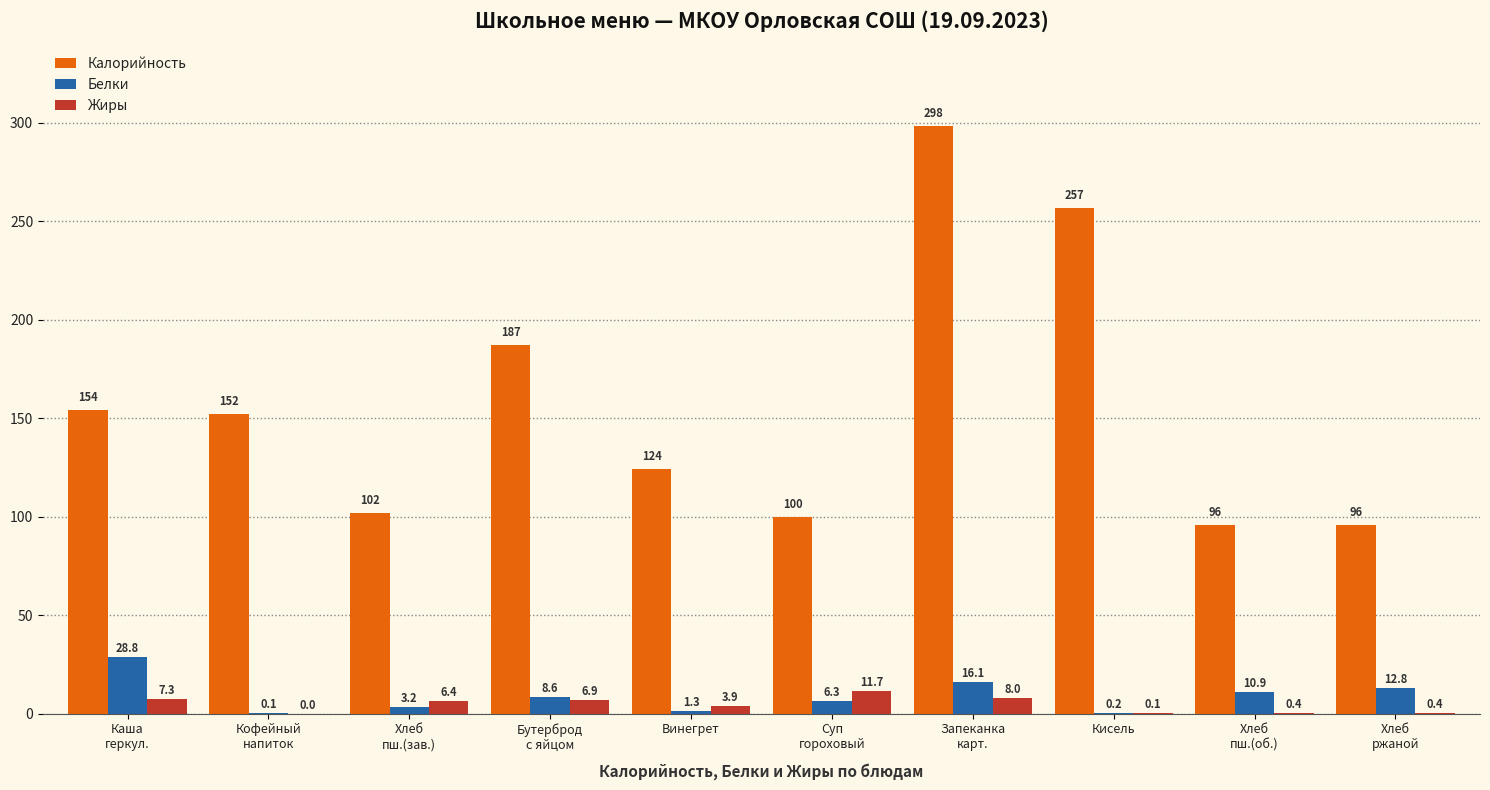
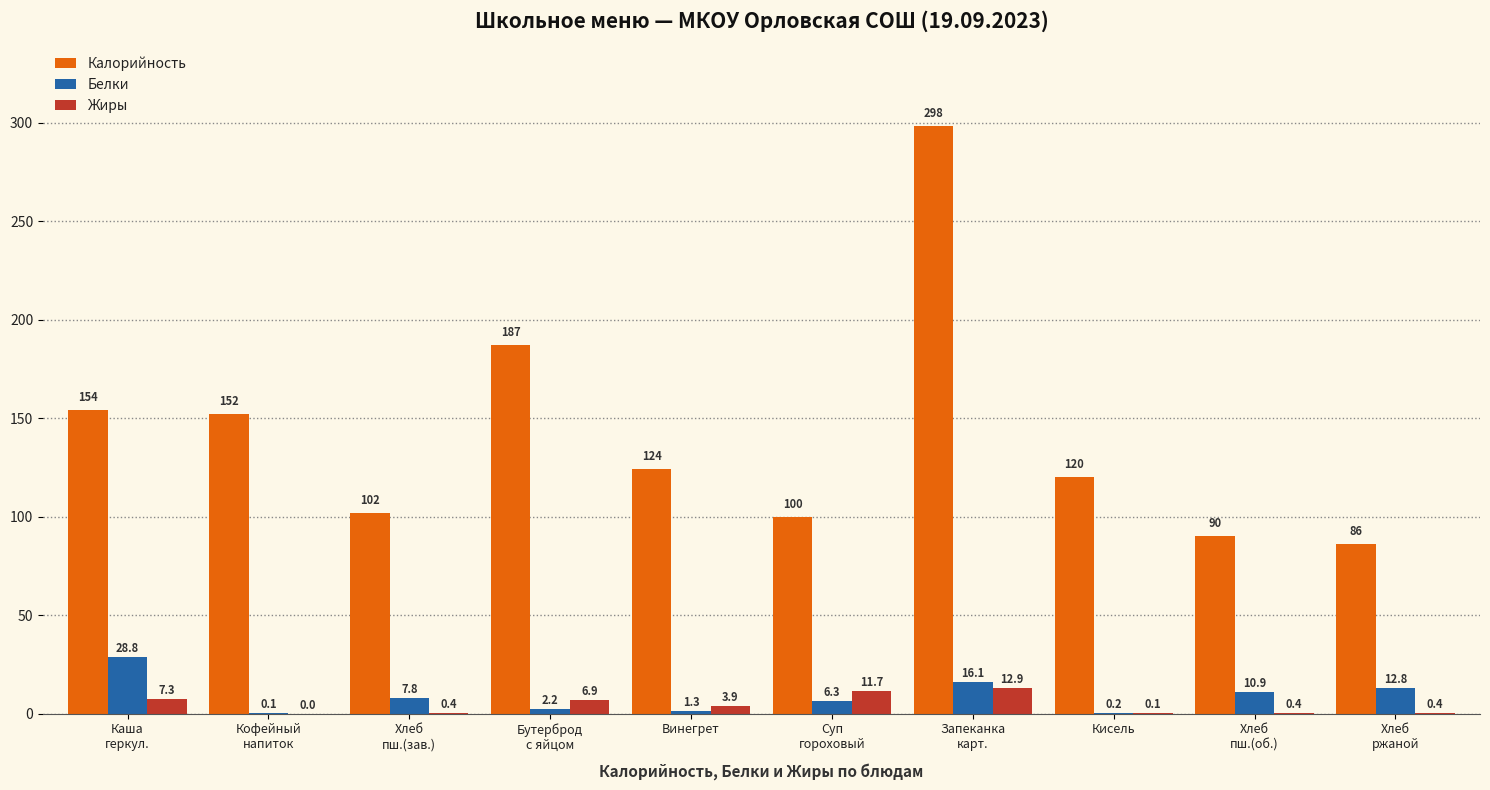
  {
    "Калорийность": {
      "Каша геркул.": 154,
      "Кофейный напиток": 152,
      "Хлеб пш.(зав.)": 102,
      "Бутерброд с яйцом": 187,
      "Винегрет": 124,
      "Суп гороховый": 100,
      "Запеканка карт.": 298,
-     "Кисель": 257,
-     "Хлеб пш.(об.)": 96,
-     "Хлеб ржаной": 96
+     "Кисель": 120,
+     "Хлеб пш.(об.)": 90,
+     "Хлеб ржаной": 86
    },
    "Белки": {
      "Каша геркул.": 28.8,
      "Кофейный напиток": 0.1,
-     "Хлеб пш.(зав.)": 3.2,
-     "Бутерброд с яйцом": 8.6,
+     "Хлеб пш.(зав.)": 7.8,
+     "Бутерброд с яйцом": 2.2,
      "Винегрет": 1.3,
      "Суп гороховый": 6.3,
      "Запеканка карт.": 16.1,
      "Кисель": 0.2,
      "Хлеб пш.(об.)": 10.9,
      "Хлеб ржаной": 12.8
    },
    "Жиры": {
      "Каша геркул.": 7.3,
      "Кофейный напиток": 0.0,
-     "Хлеб пш.(зав.)": 6.4,
+     "Хлеб пш.(зав.)": 0.4,
      "Бутерброд с яйцом": 6.9,
      "Винегрет": 3.9,
      "Суп гороховый": 11.7,
-     "Запеканка карт.": 8.0,
+     "Запеканка карт.": 12.9,
      "Кисель": 0.1,
      "Хлеб пш.(об.)": 0.4,
      "Хлеб ржаной": 0.4
    }
  }
